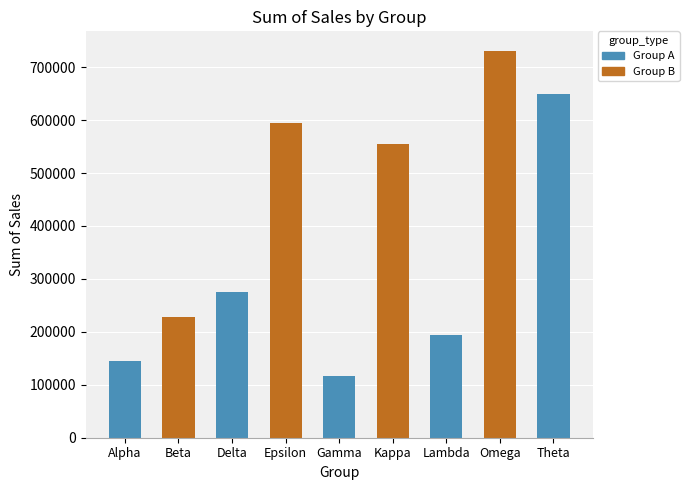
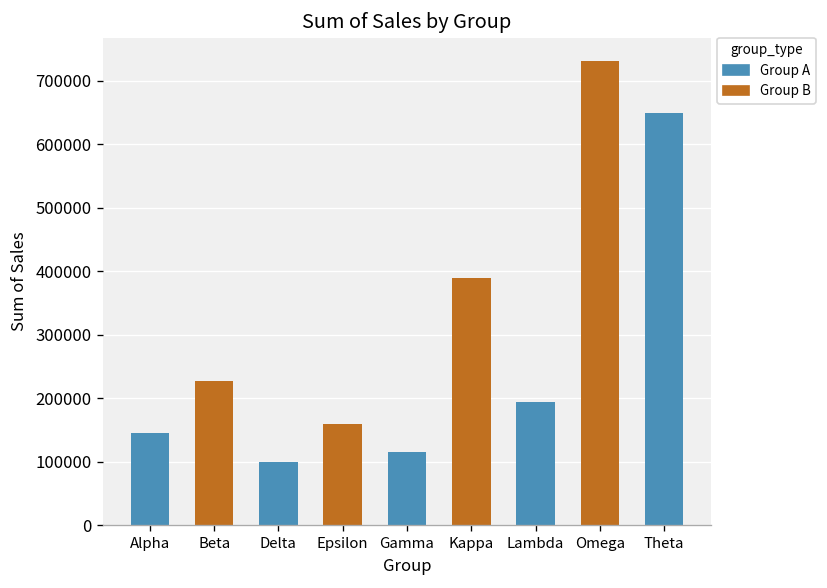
  {
    "Alpha": 140000,
    "Beta": 230000,
-   "Delta": 270000,
-   "Epsilon": 590000,
+   "Delta": 100000,
+   "Epsilon": 160000,
    "Gamma": 120000,
-   "Kappa": 550000,
+   "Kappa": 390000,
    "Lambda": 190000,
    "Omega": 730000,
    "Theta": 650000
  }
